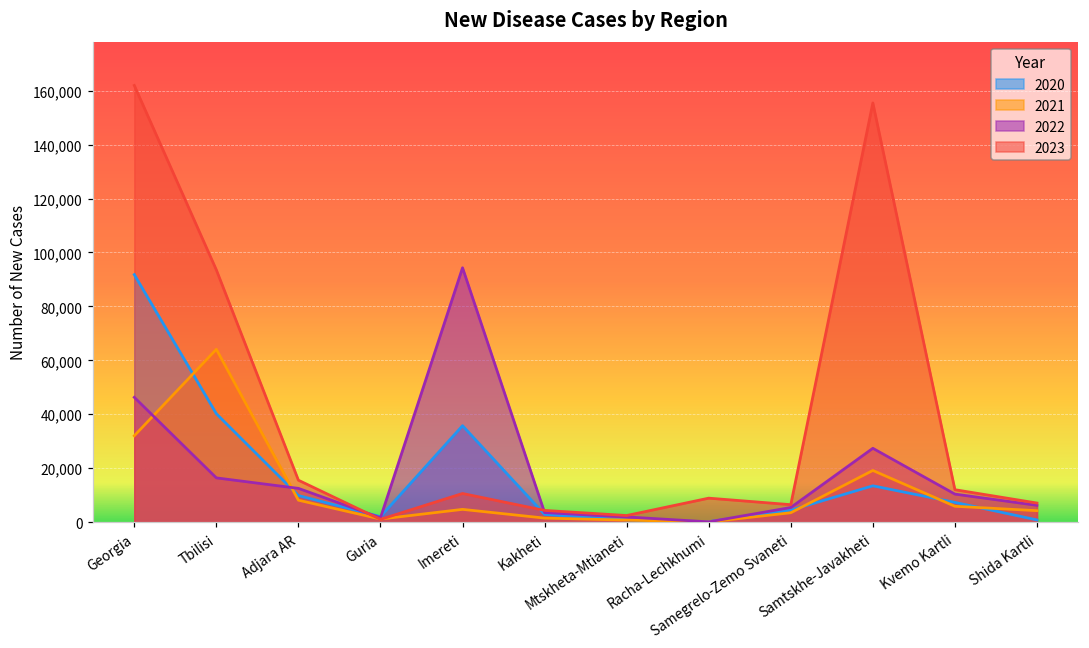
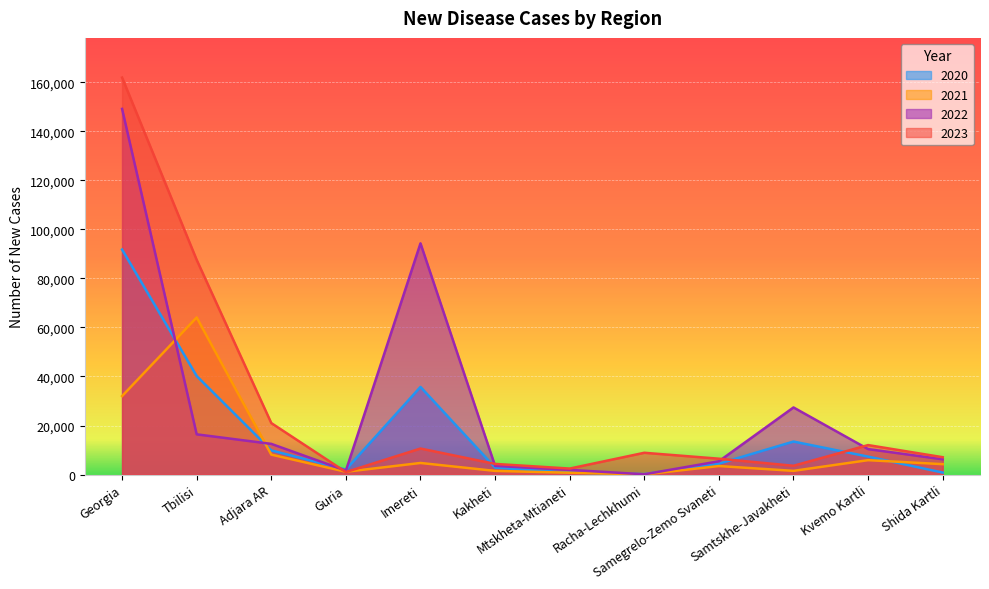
  {
    "2020": {
      "Georgia": "92,000",
      "Tbilisi": "40,000",
      "Adjara AR": "10,000",
      "Imereti": "36,000",
      "Samtskhe-Javakheti": "13,000",
      "Kvemo Kartli": "7,000",
      "Shida Kartli": "1,000"
    },
    "2021": {
      "Georgia": "32,000",
      "Tbilisi": "64,000",
      "Adjara AR": "8,000",
      "Imereti": "5,000",
      "Kakheti": "1,000",
-     "Samtskhe-Javakheti": "19,000",
+     "Samtskhe-Javakheti": "2,000",
      "Kvemo Kartli": "6,000",
      "Shida Kartli": "4,000"
    },
    "2022": {
-     "Georgia": "46,000",
+     "Georgia": "149,000",
      "Tbilisi": "16,000",
      "Adjara AR": "13,000",
      "Imereti": "94,000",
      "Samtskhe-Javakheti": "27,000",
      "Kvemo Kartli": "10,000"
    },
    "2023": {
      "Georgia": "162,000",
-     "Tbilisi": "94,000",
-     "Adjara AR": "16,000",
+     "Tbilisi": "88,000",
+     "Adjara AR": "21,000",
      "Imereti": "11,000",
      "Racha-Lechkhumi": "9,000",
      "Samegrelo-Zemo Svaneti": "6,000",
-     "Samtskhe-Javakheti": "155,000",
+     "Samtskhe-Javakheti": "4,000",
      "Kvemo Kartli": "12,000"
    }
  }
